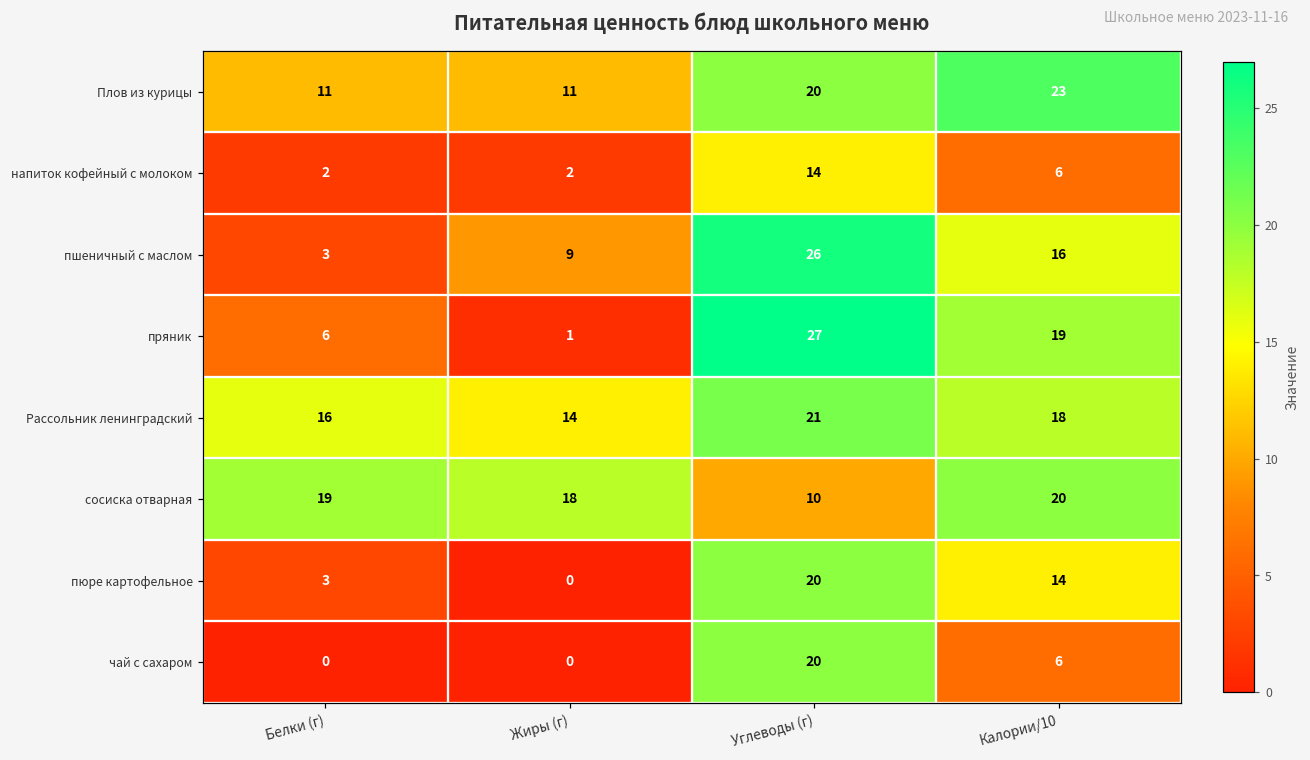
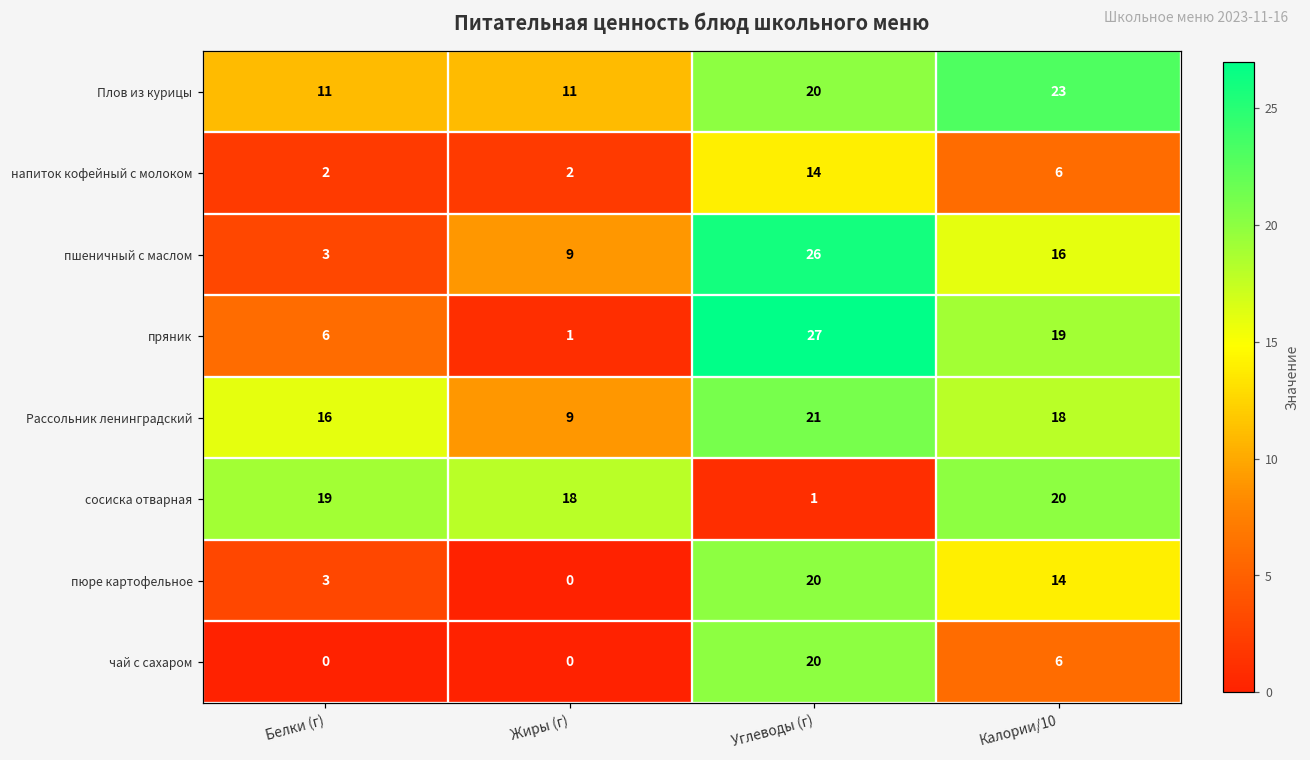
  {
    "Плов из курицы": {
      "Белки (г)": 11,
      "Жиры (г)": 11,
      "Углеводы (г)": 20,
      "Калории/10": 23
    },
    "напиток кофейный с молоком": {
      "Белки (г)": 2,
      "Жиры (г)": 2,
      "Углеводы (г)": 14,
      "Калории/10": 6
    },
    "пшеничный с маслом": {
      "Белки (г)": 3,
      "Жиры (г)": 9,
      "Углеводы (г)": 26,
      "Калории/10": 16
    },
    "пряник": {
      "Белки (г)": 6,
      "Жиры (г)": 1,
      "Углеводы (г)": 27,
      "Калории/10": 19
    },
    "Рассольник ленинградский": {
      "Белки (г)": 16,
-     "Жиры (г)": 14,
+     "Жиры (г)": 9,
      "Углеводы (г)": 21,
      "Калории/10": 18
    },
    "сосиска отварная": {
      "Белки (г)": 19,
      "Жиры (г)": 18,
-     "Углеводы (г)": 10,
+     "Углеводы (г)": 1,
      "Калории/10": 20
    },
    "пюре картофельное": {
      "Белки (г)": 3,
      "Жиры (г)": 0,
      "Углеводы (г)": 20,
      "Калории/10": 14
    },
    "чай с сахаром": {
      "Белки (г)": 0,
      "Жиры (г)": 0,
      "Углеводы (г)": 20,
      "Калории/10": 6
    }
  }
